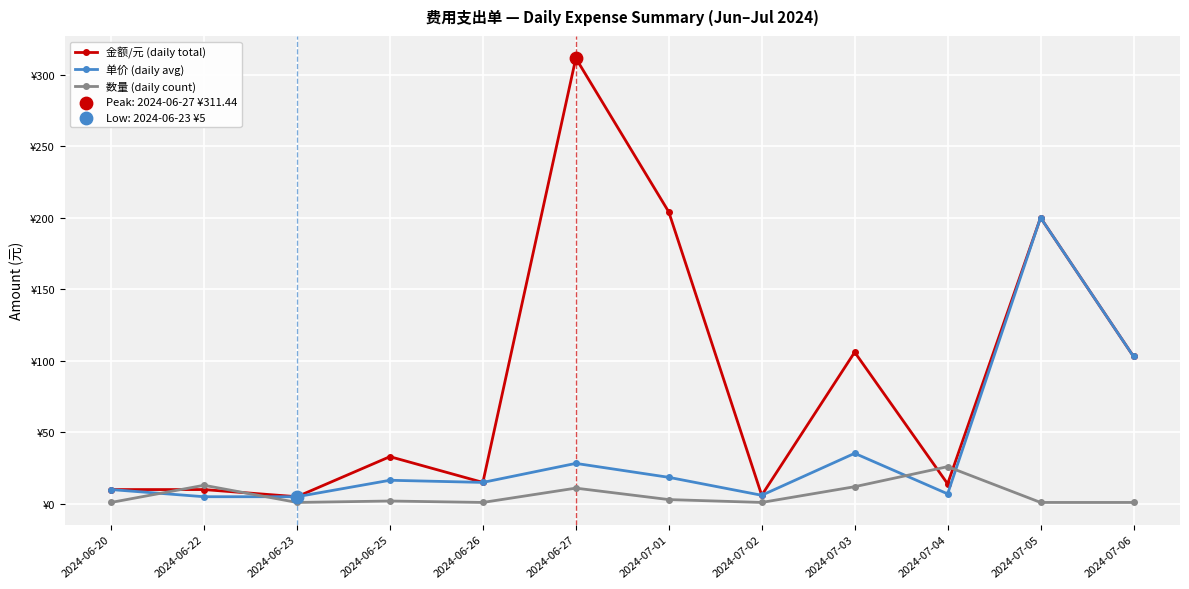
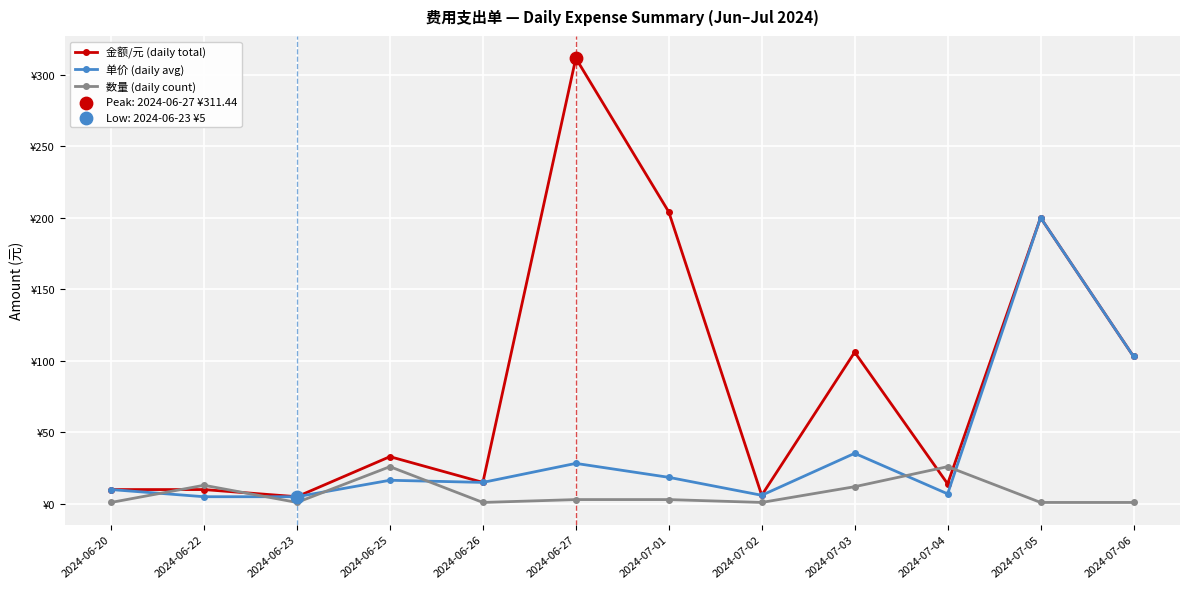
  {
    "数量 (daily count)": {
      "2024-06-20": "¥1",
      "2024-06-22": "¥13",
      "2024-06-23": "¥1",
-     "2024-06-25": "¥2",
+     "2024-06-25": "¥26",
      "2024-06-26": "¥1",
-     "2024-06-27": "¥11",
+     "2024-06-27": "¥3",
      "2024-07-01": "¥3",
      "2024-07-02": "¥1",
      "2024-07-03": "¥12",
      "2024-07-04": "¥26",
      "2024-07-05": "¥1",
      "2024-07-06": "¥1"
    }
  }
